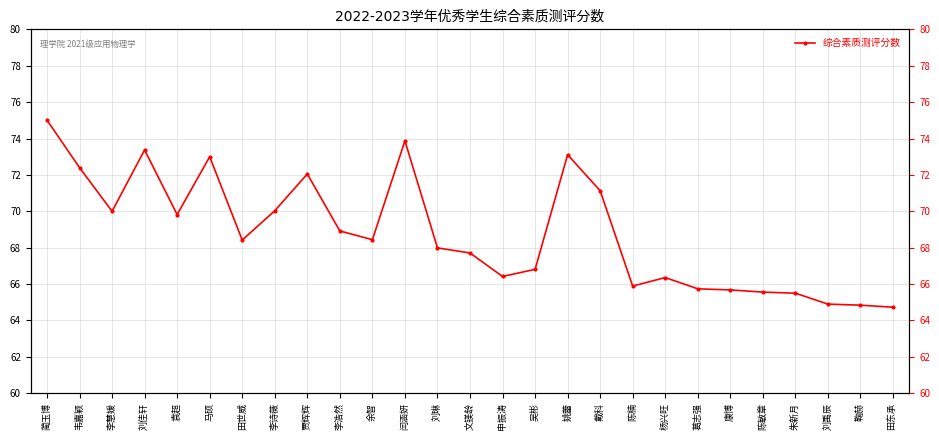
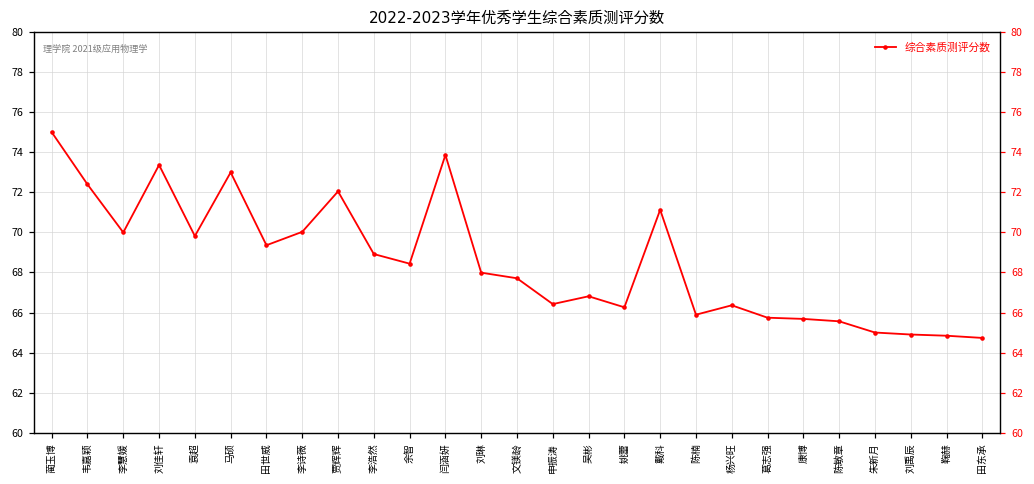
  {
    "蔺玉博": 75.0,
    "韦嘉颖": 72.4,
    "李慧媛": 70.0,
    "刘佳轩": 73.4,
    "袁超": 69.8,
    "马硕": 73.0,
-   "田世威": 68.4,
+   "田世威": 69.4,
    "李诗薇": 70.0,
    "贾辉辉": 72.1,
    "李浩然": 68.9,
    "余智": 68.4,
    "闫涵妍": 73.9,
    "刘琳": 68.0,
    "文镁龄": 67.7,
    "申振涛": 66.4,
    "吴彬": 66.8,
-   "姚蕾": 73.1,
+   "姚蕾": 66.3,
    "戴科": 71.1,
    "陈楠": 65.9,
    "杨兴旺": 66.4,
    "葛志强": 65.7,
    "康博": 65.7,
    "陈敏章": 65.6,
-   "朱新月": 65.5,
+   "朱新月": 65.0,
    "刘禹辰": 64.9,
    "鞠赫": 64.8,
    "田东承": 64.7
  }
